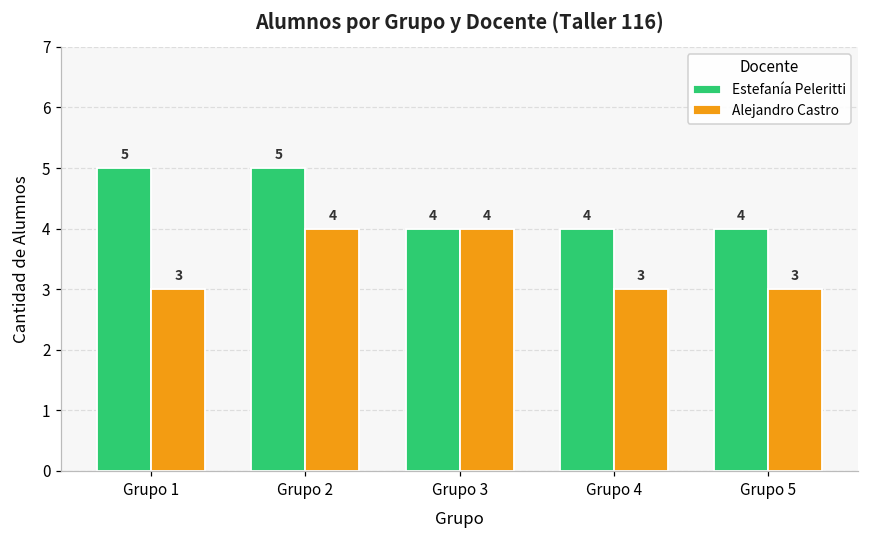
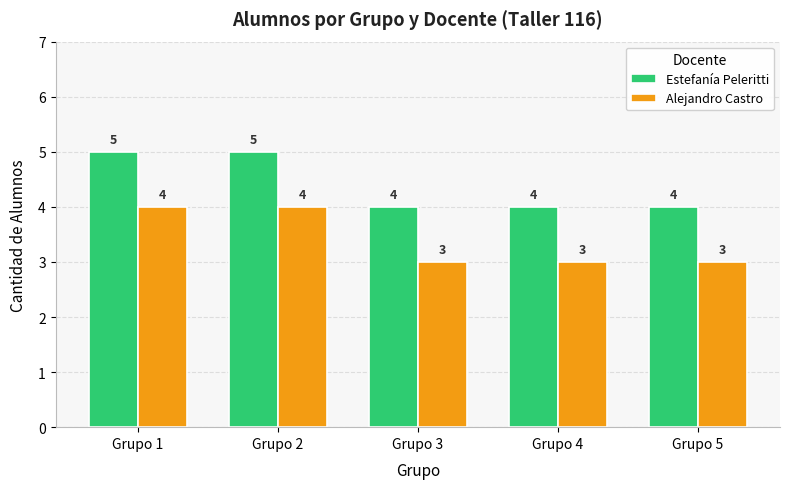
  {
    "Estefanía Peleritti": {
      "Grupo 1": 5,
      "Grupo 2": 5,
      "Grupo 3": 4,
      "Grupo 4": 4,
      "Grupo 5": 4
    },
    "Alejandro Castro": {
-     "Grupo 1": 3,
+     "Grupo 1": 4,
      "Grupo 2": 4,
-     "Grupo 3": 4,
+     "Grupo 3": 3,
      "Grupo 4": 3,
      "Grupo 5": 3
    }
  }
